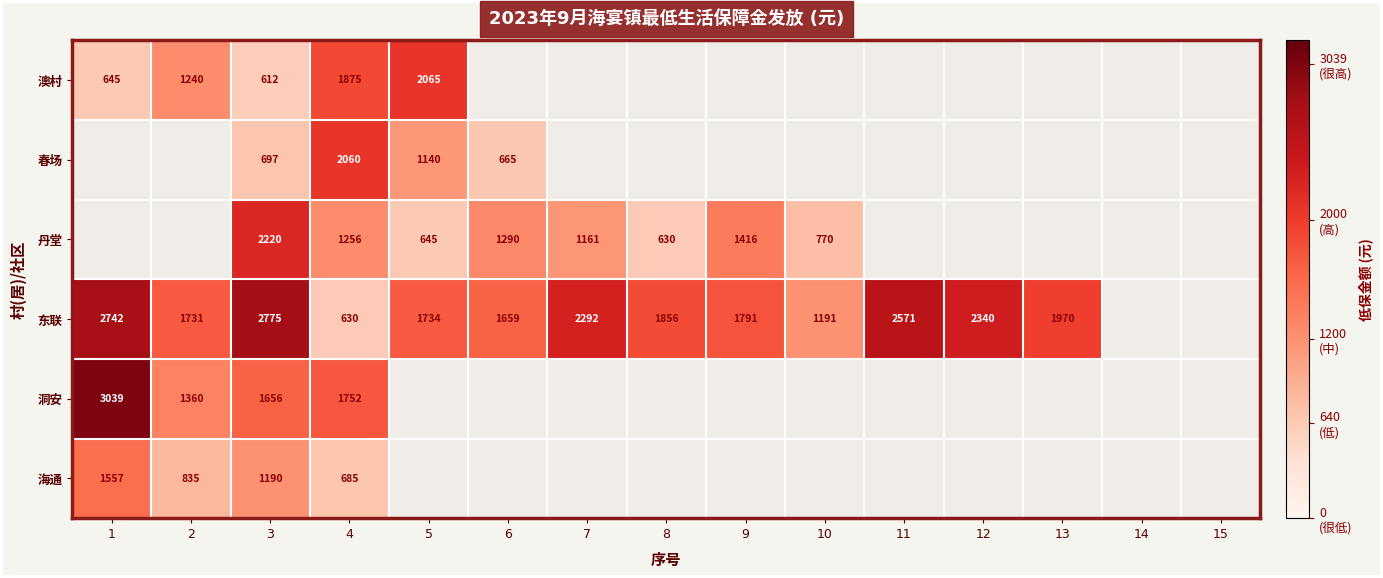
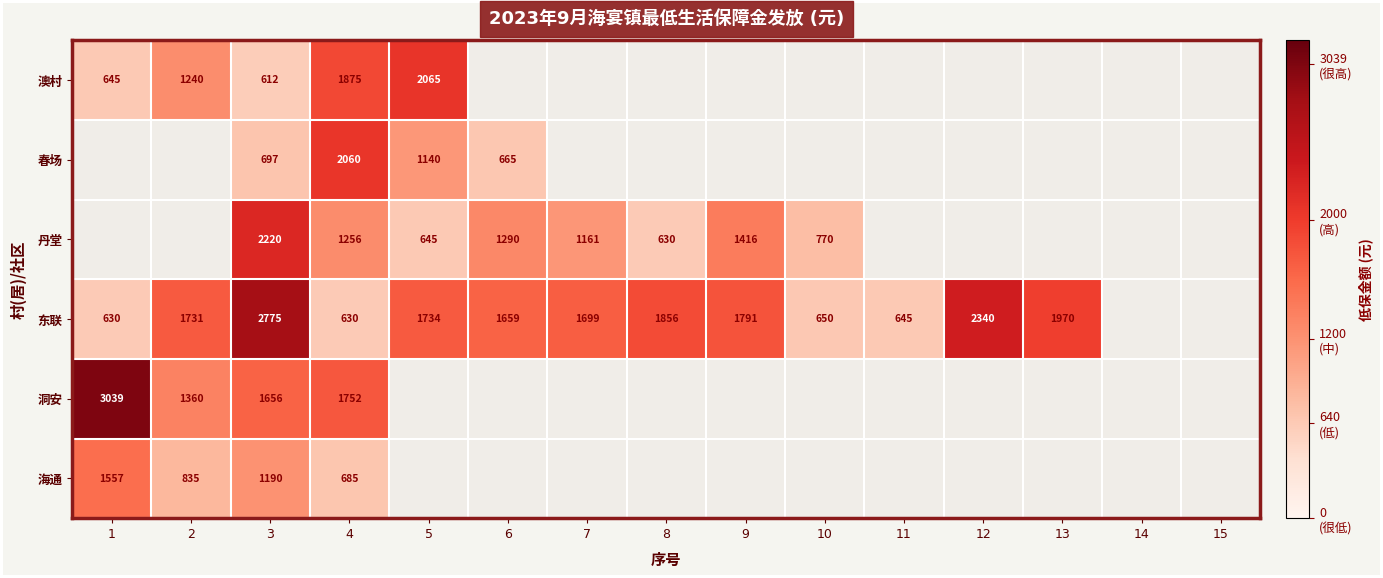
  {
    "澳村": {
      "1": 645,
      "2": 1240,
      "3": 612,
      "4": 1875,
      "5": 2065
    },
    "春场": {
      "3": 697,
      "4": 2060,
      "5": 1140,
      "6": 665
    },
    "丹堂": {
      "3": 2220,
      "4": 1256,
      "5": 645,
      "6": 1290,
      "7": 1161,
      "8": 630,
      "9": 1416,
      "10": 770
    },
    "东联": {
-     "1": 2742,
+     "1": 630,
      "2": 1731,
      "3": 2775,
      "4": 630,
      "5": 1734,
      "6": 1659,
-     "7": 2292,
+     "7": 1699,
      "8": 1856,
      "9": 1791,
-     "10": 1191,
-     "11": 2571,
+     "10": 650,
+     "11": 645,
      "12": 2340,
      "13": 1970
    },
    "洞安": {
      "1": 3039,
      "2": 1360,
      "3": 1656,
      "4": 1752
    },
    "海通": {
      "1": 1557,
      "2": 835,
      "3": 1190,
      "4": 685
    }
  }
